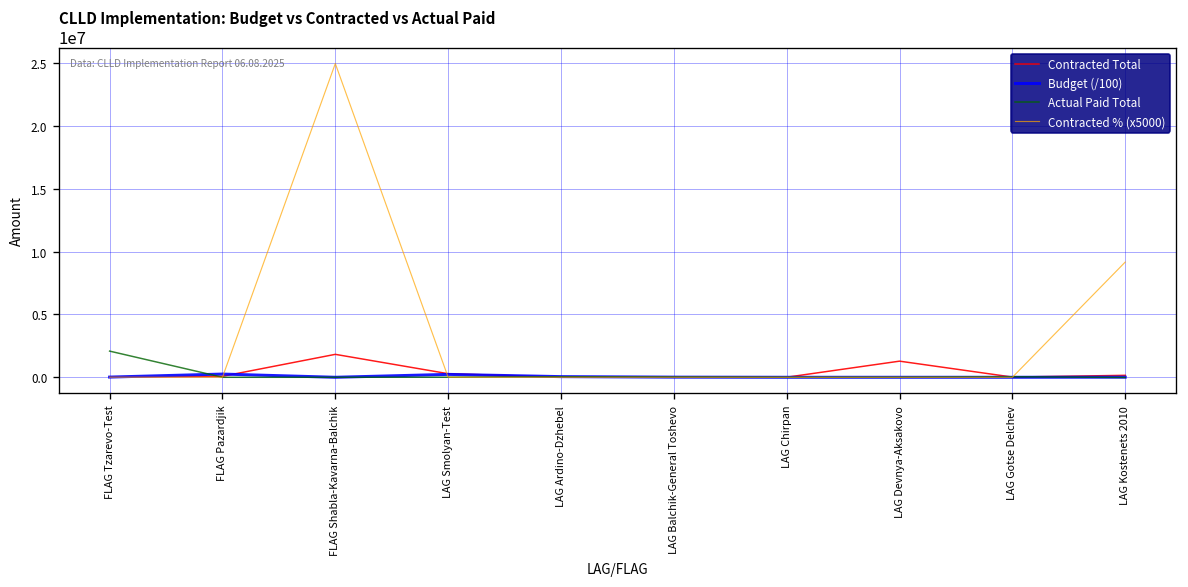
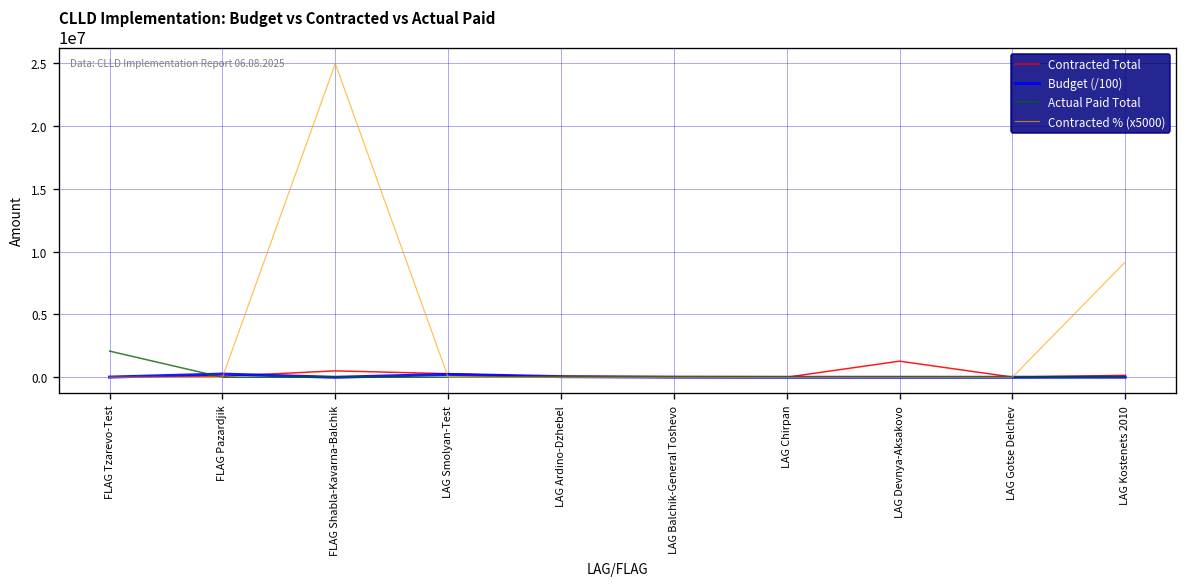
  {
    "Contracted Total": {
-     "FLAG Shabla-Kavarna-Balchik": 1800000,
+     "FLAG Shabla-Kavarna-Balchik": 500000,
      "LAG Devnya-Aksakovo": 1300000
    },
    "Actual Paid Total": {
      "FLAG Tzarevo-Test": 2100000
    },
    "Contracted % (x5000)": {
      "FLAG Shabla-Kavarna-Balchik": 25000000,
      "LAG Kostenets 2010": 9200000
    }
  }
